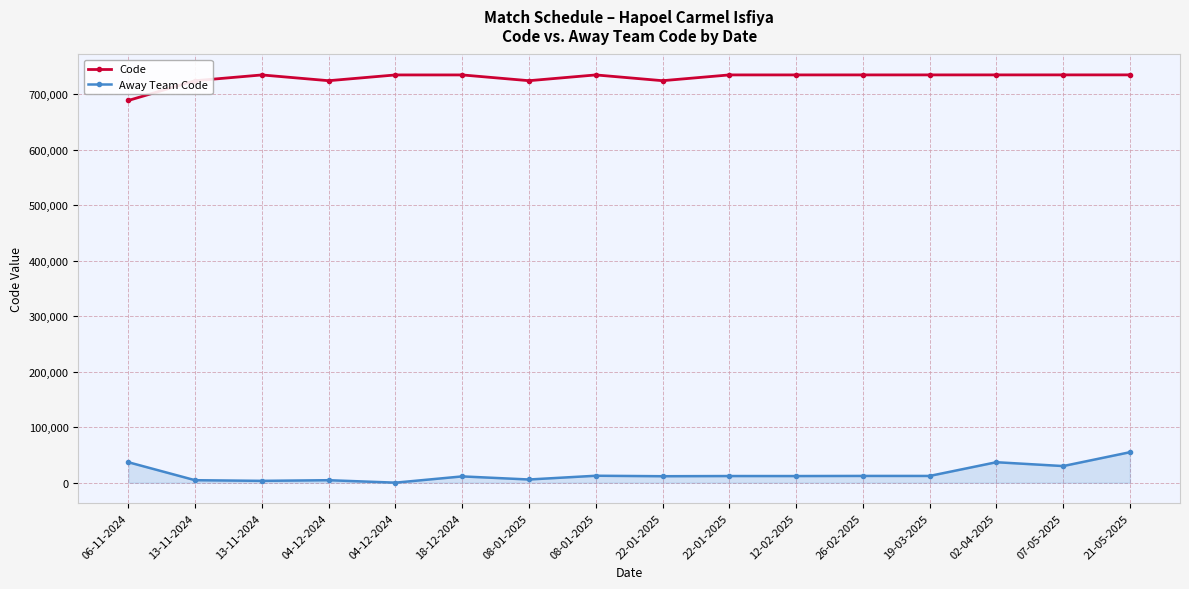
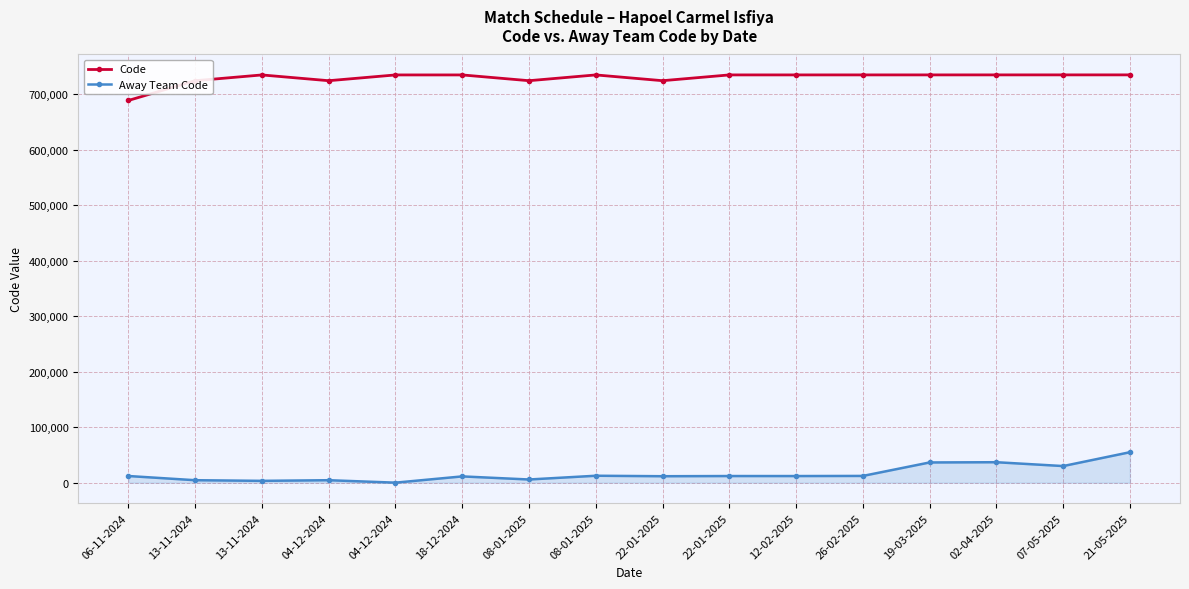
  {
    "Code": {
      "06-11-2024": "690,000",
      "18-12-2024": "730,000",
      "12-02-2025": "730,000",
      "26-02-2025": "730,000",
      "19-03-2025": "730,000",
      "02-04-2025": "730,000",
      "07-05-2025": "730,000",
      "21-05-2025": "730,000"
    },
    "Away Team Code": {
-     "06-11-2024": "40,000",
+     "06-11-2024": "10,000",
      "18-12-2024": "10,000",
      "12-02-2025": "10,000",
      "26-02-2025": "10,000",
-     "19-03-2025": "10,000",
+     "19-03-2025": "40,000",
      "02-04-2025": "40,000",
      "07-05-2025": "30,000",
      "21-05-2025": "50,000"
    }
  }
